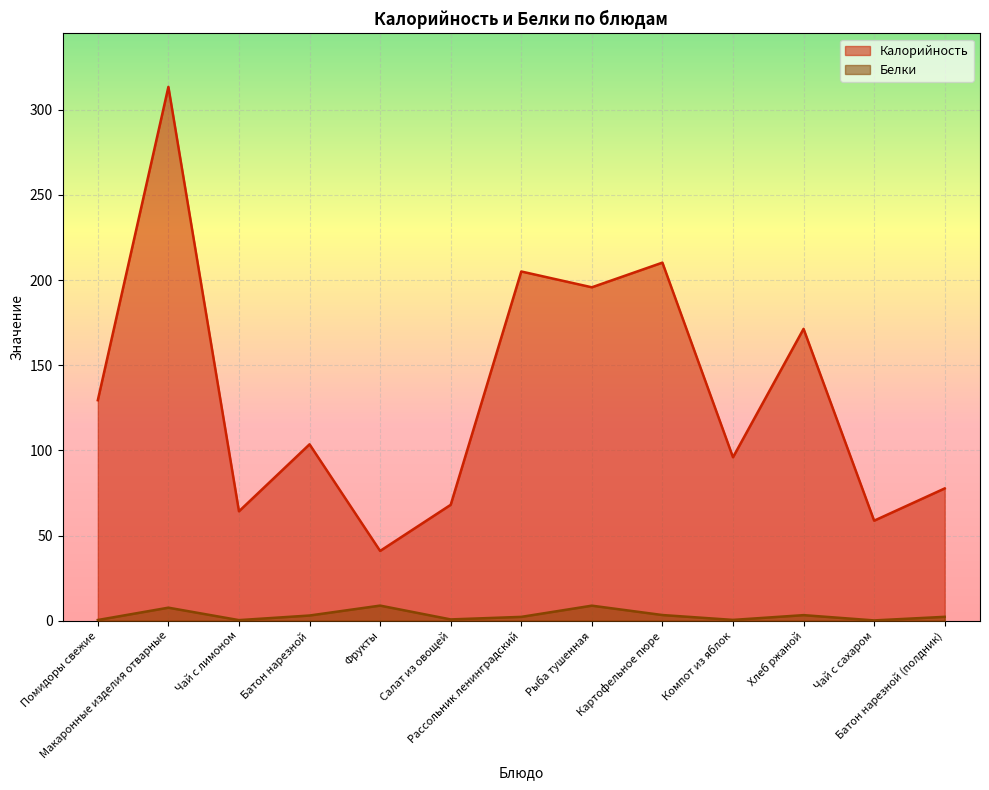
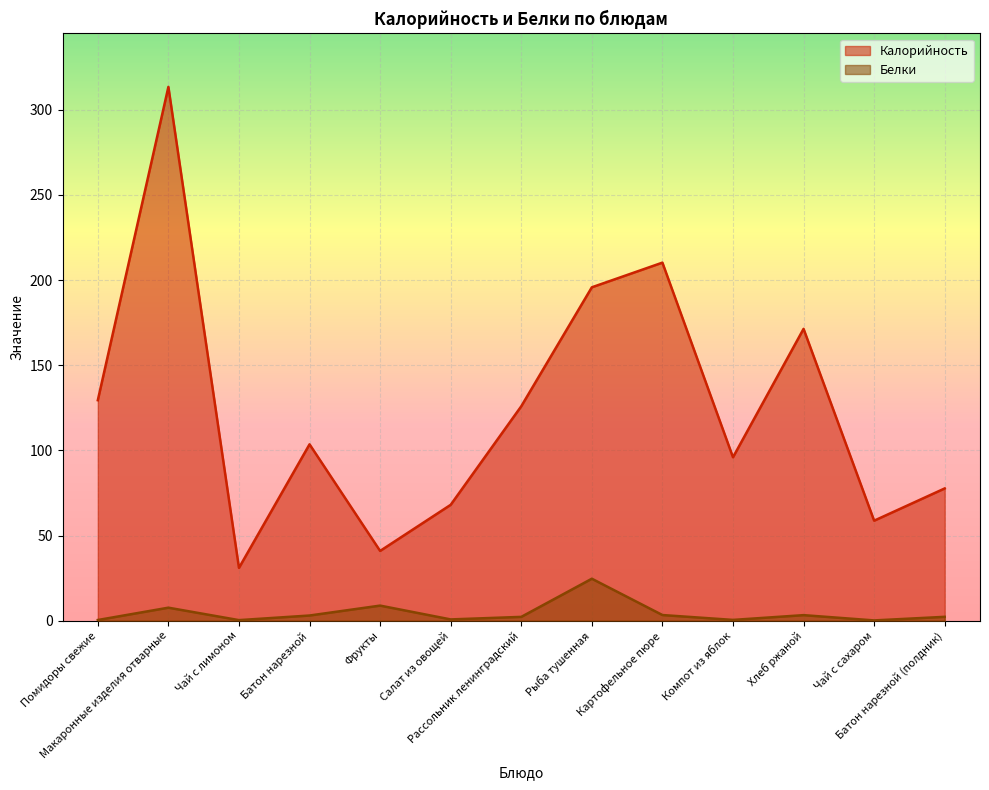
  {
    "Калорийность": {
      "Помидоры свежие": 130,
      "Макаронные изделия отварные": 313,
-     "Чай с лимоном": 64,
+     "Чай с лимоном": 31,
      "Батон нарезной": 104,
      "Фрукты": 41,
      "Салат из овощей": 68,
-     "Рассольник ленинградский": 205,
+     "Рассольник ленинградский": 126,
      "Рыба тушенная": 196,
      "Картофельное пюре": 210,
      "Компот из яблок": 96,
      "Хлеб ржаной": 171,
      "Чай с сахаром": 59,
      "Батон нарезной (полдник)": 78
    },
    "Белки": {
      "Помидоры свежие": 0,
      "Макаронные изделия отварные": 8,
      "Чай с лимоном": 0,
      "Батон нарезной": 3,
      "Фрукты": 9,
      "Салат из овощей": 1,
      "Рассольник ленинградский": 2,
-     "Рыба тушенная": 9,
+     "Рыба тушенная": 25,
      "Картофельное пюре": 3,
      "Компот из яблок": 1,
      "Хлеб ржаной": 3,
      "Чай с сахаром": 0,
      "Батон нарезной (полдник)": 2
    }
  }
